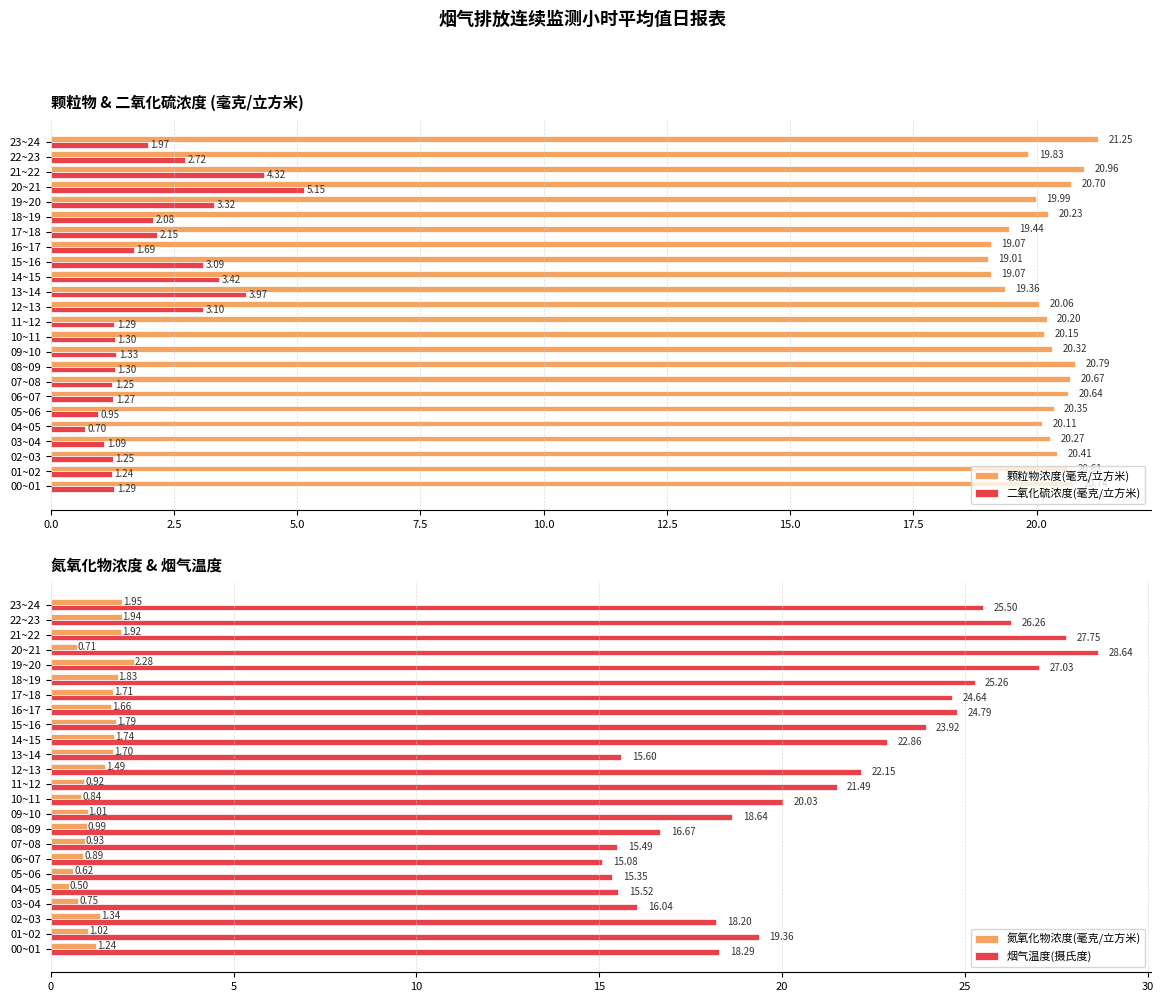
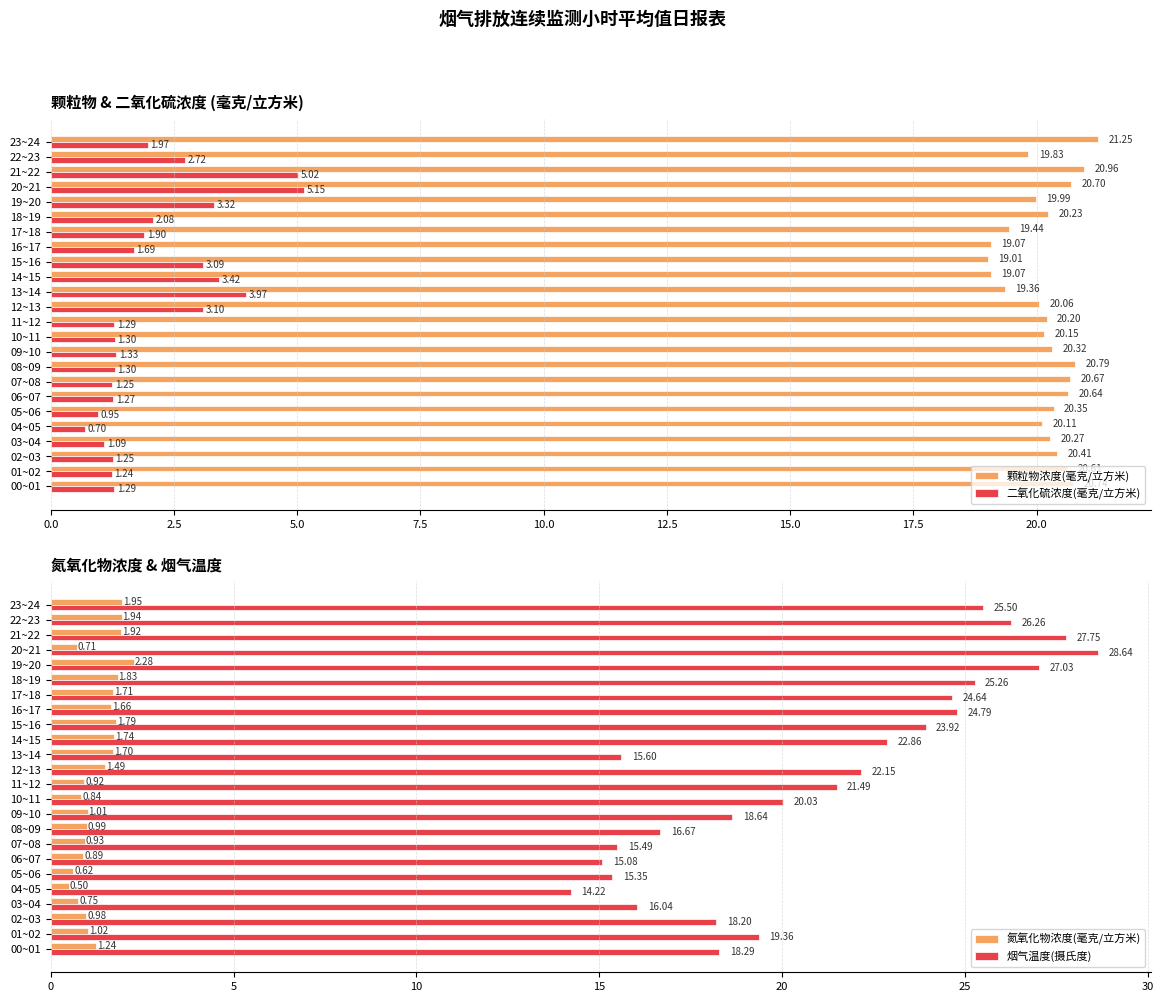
  {
    "颗粒物 & 二氧化硫浓度 (毫克/立方米)": {
      "颗粒物浓度(毫克/立方米)": {
        "23~24": 21.25,
        "22~23": 19.83,
        "21~22": 20.96,
        "20~21": 20.70,
        "19~20": 19.99,
        "18~19": 20.23,
        "17~18": 19.44,
        "16~17": 19.07,
        "15~16": 19.01,
        "14~15": 19.07,
        "13~14": 19.36,
        "12~13": 20.06,
        "11~12": 20.20,
        "10~11": 20.15,
        "09~10": 20.32,
        "08~09": 20.79,
        "07~08": 20.67,
        "06~07": 20.64,
        "05~06": 20.35,
        "04~05": 20.11,
        "03~04": 20.27,
        "02~03": 20.41
      },
      "二氧化硫浓度(毫克/立方米)": {
        "23~24": 1.97,
        "22~23": 2.72,
-       "21~22": 4.32,
+       "21~22": 5.02,
        "20~21": 5.15,
        "19~20": 3.32,
        "18~19": 2.08,
-       "17~18": 2.15,
+       "17~18": 1.90,
        "16~17": 1.69,
        "15~16": 3.09,
        "14~15": 3.42,
        "13~14": 3.97,
        "12~13": 3.10,
        "11~12": 1.29,
        "10~11": 1.30,
        "09~10": 1.33,
        "08~09": 1.30,
        "07~08": 1.25,
        "06~07": 1.27,
        "05~06": 0.95,
        "04~05": 0.70,
        "03~04": 1.09,
        "02~03": 1.25,
        "01~02": 1.24,
        "00~01": 1.29
      }
    },
    "氮氧化物浓度 & 烟气温度": {
      "氮氧化物浓度(毫克/立方米)": {
        "23~24": 1.95,
        "22~23": 1.94,
        "21~22": 1.92,
        "20~21": 0.71,
        "19~20": 2.28,
        "18~19": 1.83,
        "17~18": 1.71,
        "16~17": 1.66,
        "15~16": 1.79,
        "14~15": 1.74,
        "13~14": 1.70,
        "12~13": 1.49,
        "11~12": 0.92,
        "10~11": 0.84,
        "09~10": 1.01,
        "08~09": 0.99,
        "07~08": 0.93,
        "06~07": 0.89,
        "05~06": 0.62,
        "04~05": 0.50,
        "03~04": 0.75,
-       "02~03": 1.34,
+       "02~03": 0.98,
        "01~02": 1.02,
        "00~01": 1.24
      },
      "烟气温度(摄氏度)": {
        "23~24": 25.50,
        "22~23": 26.26,
        "21~22": 27.75,
        "20~21": 28.64,
        "19~20": 27.03,
        "18~19": 25.26,
        "17~18": 24.64,
        "16~17": 24.79,
        "15~16": 23.92,
        "14~15": 22.86,
        "13~14": 15.60,
        "12~13": 22.15,
        "11~12": 21.49,
        "10~11": 20.03,
        "09~10": 18.64,
        "08~09": 16.67,
        "07~08": 15.49,
        "06~07": 15.08,
        "05~06": 15.35,
-       "04~05": 15.52,
+       "04~05": 14.22,
        "03~04": 16.04,
        "02~03": 18.20,
        "01~02": 19.36,
        "00~01": 18.29
      }
    }
  }
